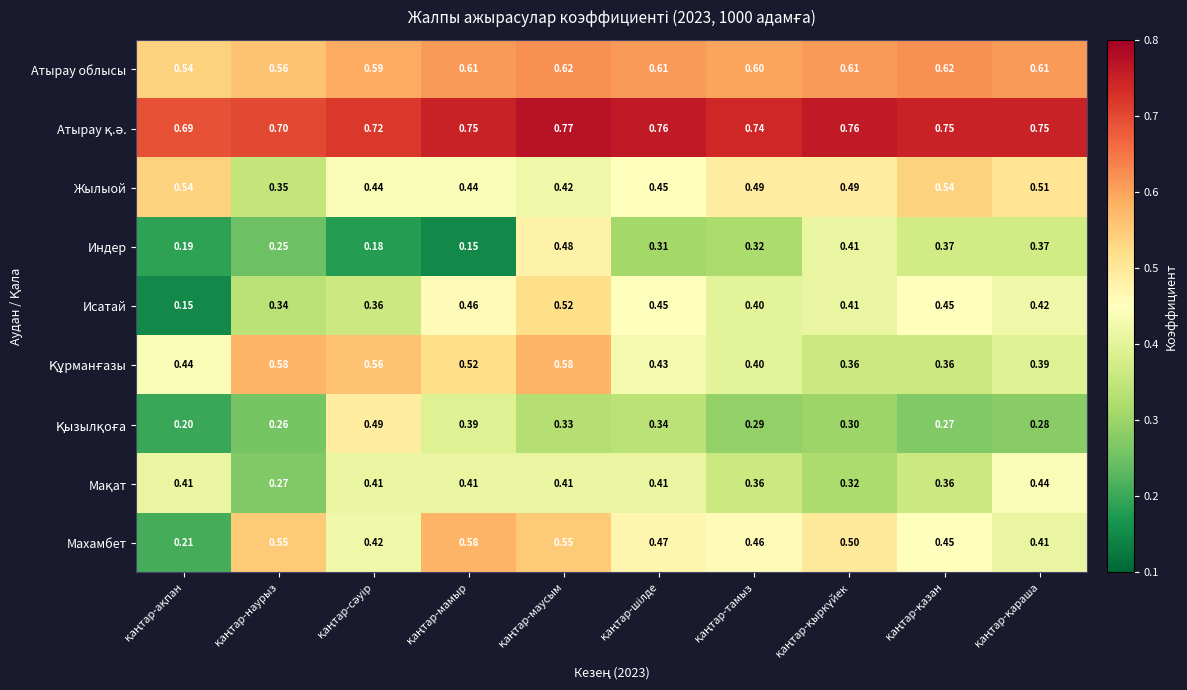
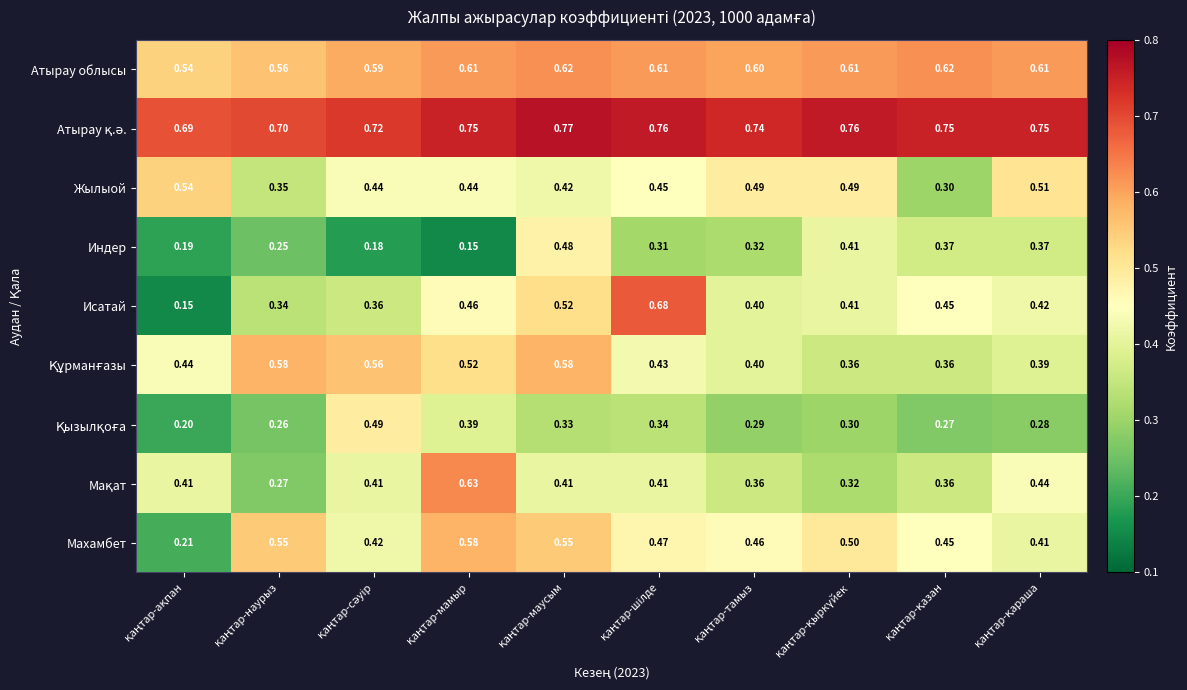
  {
    "Атырау облысы": {
      "қаңтар-ақпан": 0.54,
      "қаңтар-наурыз": 0.56,
      "қаңтар-сәуір": 0.59,
      "қаңтар-мамыр": 0.61,
      "қаңтар-маусым": 0.62,
      "қаңтар-шілде": 0.61,
      "қаңтар-тамыз": 0.60,
      "қаңтар-қыркүйек": 0.61,
      "қаңтар-қазан": 0.62,
      "қаңтар-қараша": 0.61
    },
    "Атырау қ.ә.": {
      "қаңтар-ақпан": 0.69,
      "қаңтар-наурыз": 0.70,
      "қаңтар-сәуір": 0.72,
      "қаңтар-мамыр": 0.75,
      "қаңтар-маусым": 0.77,
      "қаңтар-шілде": 0.76,
      "қаңтар-тамыз": 0.74,
      "қаңтар-қыркүйек": 0.76,
      "қаңтар-қазан": 0.75,
      "қаңтар-қараша": 0.75
    },
    "Жылыой": {
      "қаңтар-ақпан": 0.54,
      "қаңтар-наурыз": 0.35,
      "қаңтар-сәуір": 0.44,
      "қаңтар-мамыр": 0.44,
      "қаңтар-маусым": 0.42,
      "қаңтар-шілде": 0.45,
      "қаңтар-тамыз": 0.49,
      "қаңтар-қыркүйек": 0.49,
-     "қаңтар-қазан": 0.54,
+     "қаңтар-қазан": 0.30,
      "қаңтар-қараша": 0.51
    },
    "Индер": {
      "қаңтар-ақпан": 0.19,
      "қаңтар-наурыз": 0.25,
      "қаңтар-сәуір": 0.18,
      "қаңтар-мамыр": 0.15,
      "қаңтар-маусым": 0.48,
      "қаңтар-шілде": 0.31,
      "қаңтар-тамыз": 0.32,
      "қаңтар-қыркүйек": 0.41,
      "қаңтар-қазан": 0.37,
      "қаңтар-қараша": 0.37
    },
    "Исатай": {
      "қаңтар-ақпан": 0.15,
      "қаңтар-наурыз": 0.34,
      "қаңтар-сәуір": 0.36,
      "қаңтар-мамыр": 0.46,
      "қаңтар-маусым": 0.52,
-     "қаңтар-шілде": 0.45,
+     "қаңтар-шілде": 0.68,
      "қаңтар-тамыз": 0.40,
      "қаңтар-қыркүйек": 0.41,
      "қаңтар-қазан": 0.45,
      "қаңтар-қараша": 0.42
    },
    "Құрманғазы": {
      "қаңтар-ақпан": 0.44,
      "қаңтар-наурыз": 0.58,
      "қаңтар-сәуір": 0.56,
      "қаңтар-мамыр": 0.52,
      "қаңтар-маусым": 0.58,
      "қаңтар-шілде": 0.43,
      "қаңтар-тамыз": 0.40,
      "қаңтар-қыркүйек": 0.36,
      "қаңтар-қазан": 0.36,
      "қаңтар-қараша": 0.39
    },
    "Қызылқоға": {
      "қаңтар-ақпан": 0.20,
      "қаңтар-наурыз": 0.26,
      "қаңтар-сәуір": 0.49,
      "қаңтар-мамыр": 0.39,
      "қаңтар-маусым": 0.33,
      "қаңтар-шілде": 0.34,
      "қаңтар-тамыз": 0.29,
      "қаңтар-қыркүйек": 0.30,
      "қаңтар-қазан": 0.27,
      "қаңтар-қараша": 0.28
    },
    "Мақат": {
      "қаңтар-ақпан": 0.41,
      "қаңтар-наурыз": 0.27,
      "қаңтар-сәуір": 0.41,
-     "қаңтар-мамыр": 0.41,
+     "қаңтар-мамыр": 0.63,
      "қаңтар-маусым": 0.41,
      "қаңтар-шілде": 0.41,
      "қаңтар-тамыз": 0.36,
      "қаңтар-қыркүйек": 0.32,
      "қаңтар-қазан": 0.36,
      "қаңтар-қараша": 0.44
    },
    "Махамбет": {
      "қаңтар-ақпан": 0.21,
      "қаңтар-наурыз": 0.55,
      "қаңтар-сәуір": 0.42,
      "қаңтар-мамыр": 0.58,
      "қаңтар-маусым": 0.55,
      "қаңтар-шілде": 0.47,
      "қаңтар-тамыз": 0.46,
      "қаңтар-қыркүйек": 0.50,
      "қаңтар-қазан": 0.45,
      "қаңтар-қараша": 0.41
    }
  }
